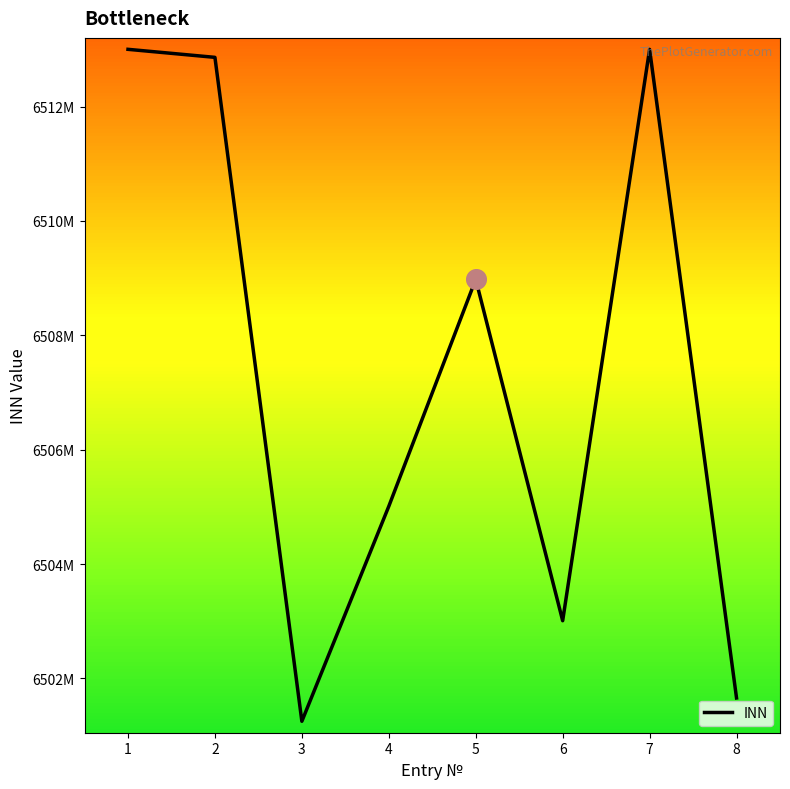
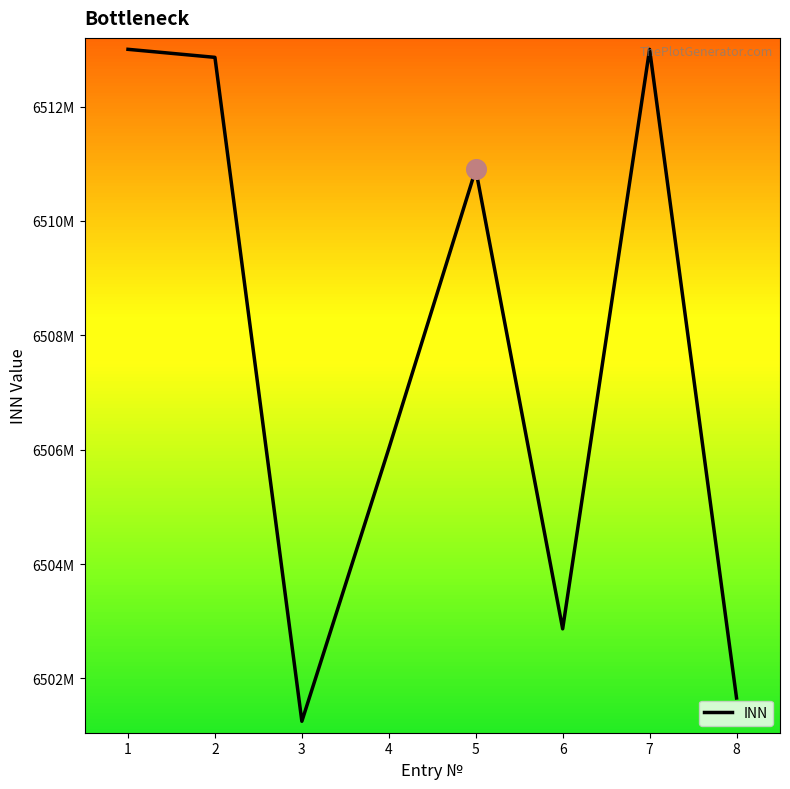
  {
    "INN": {
      "1": 6513000000,
      "2": 6512900000,
      "3": 6501200000,
-     "4": 6505000000,
-     "5": 6509000000,
-     "6": 6503000000,
+     "4": 6506000000,
+     "5": 6510900000,
+     "6": 6502900000,
      "7": 6513000000,
      "8": 6501700000
    }
  }
